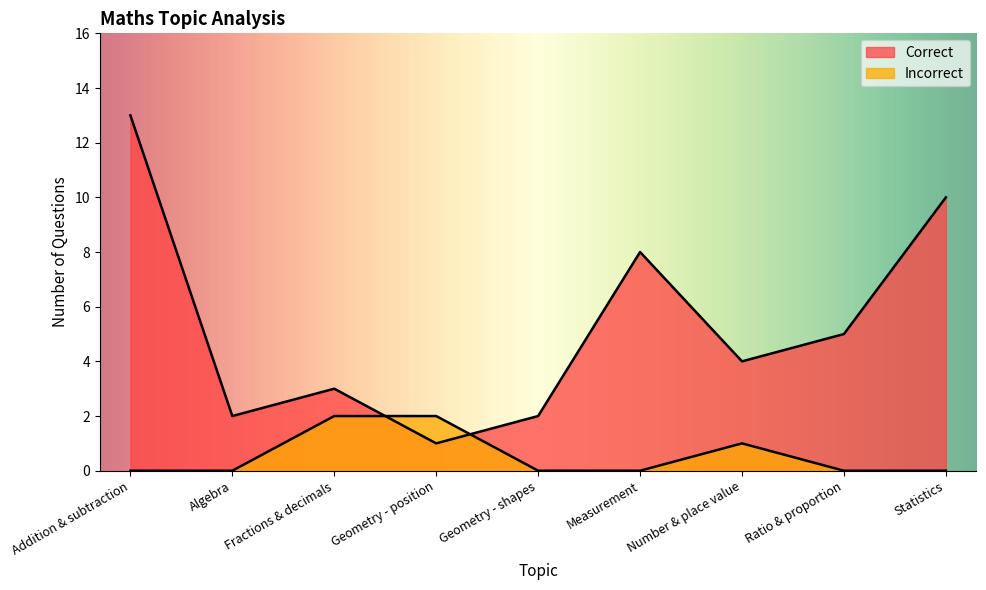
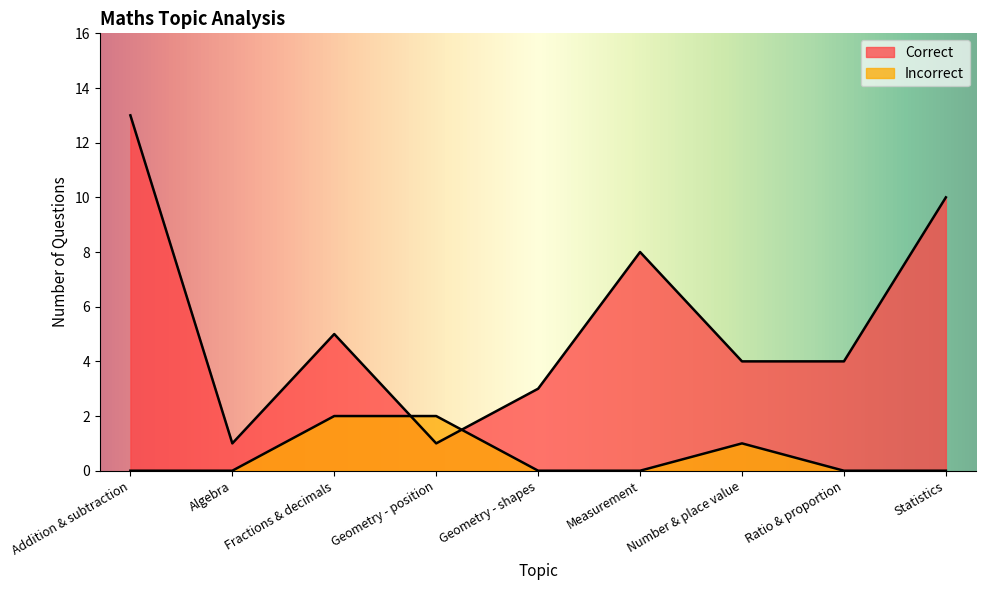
  {
    "Correct": {
      "Addition & subtraction": 13,
-     "Algebra": 2,
-     "Fractions & decimals": 3,
+     "Algebra": 1,
+     "Fractions & decimals": 5,
      "Geometry - position": 1,
-     "Geometry - shapes": 2,
+     "Geometry - shapes": 3,
      "Measurement": 8,
      "Number & place value": 4,
-     "Ratio & proportion": 5,
+     "Ratio & proportion": 4,
      "Statistics": 10
    },
    "Incorrect": {
      "Addition & subtraction": 0,
      "Algebra": 0,
      "Fractions & decimals": 2,
      "Geometry - position": 2,
      "Geometry - shapes": 0,
      "Measurement": 0,
      "Number & place value": 1,
      "Ratio & proportion": 0,
      "Statistics": 0
    }
  }
